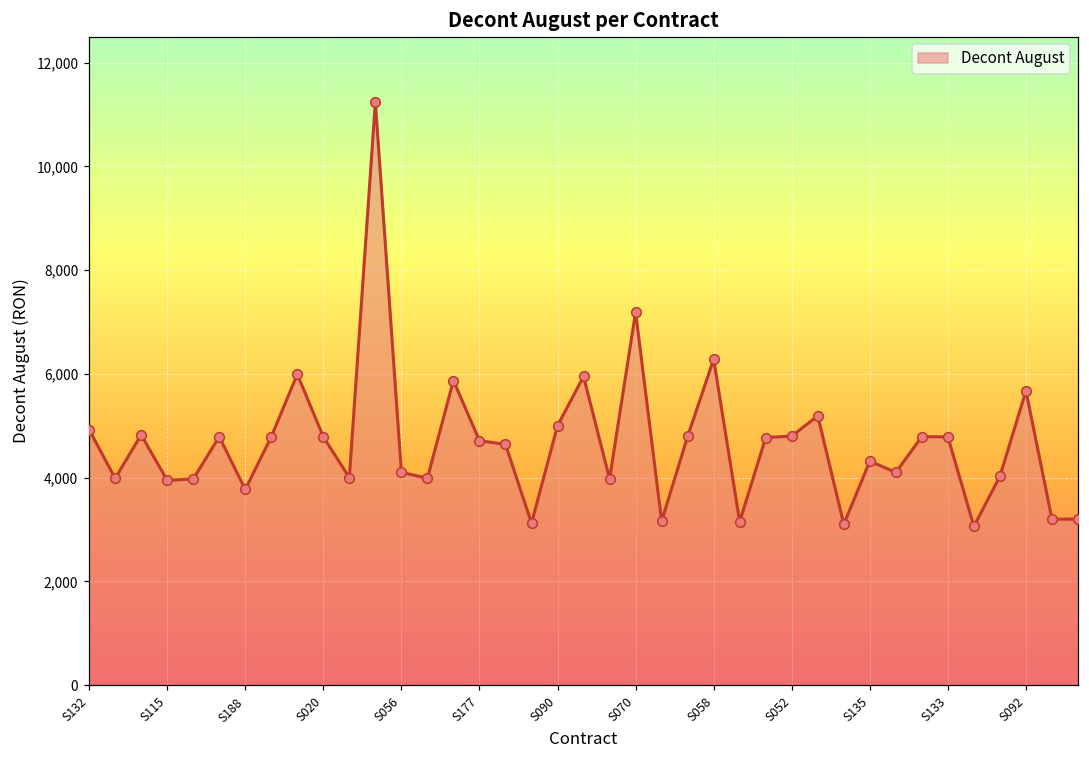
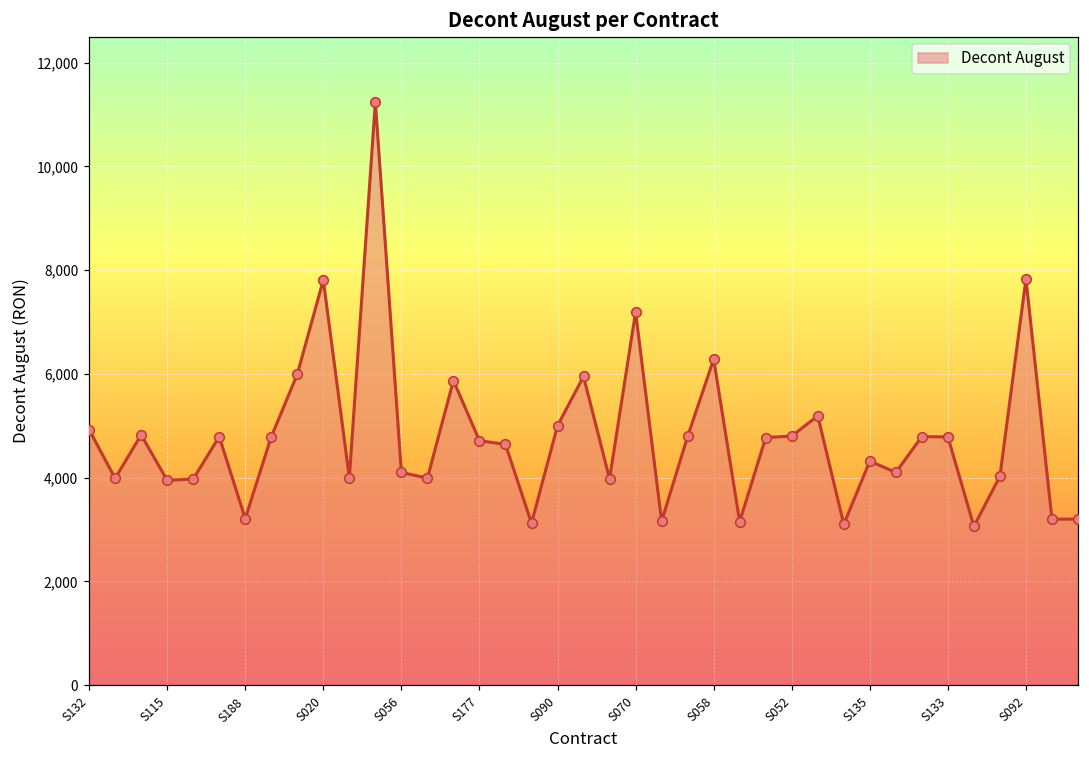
  {
    "S132": "4,900",
    "S115": "3,900",
-   "S188": "3,800",
-   "S020": "4,800",
+   "S188": "3,200",
+   "S020": "7,800",
    "S056": "4,100",
    "S177": "4,700",
    "S090": "5,000",
    "S070": "7,200",
    "S058": "6,300",
    "S052": "4,800",
    "S135": "4,300",
    "S133": "4,800",
-   "S092": "5,700"
+   "S092": "7,800"
  }
